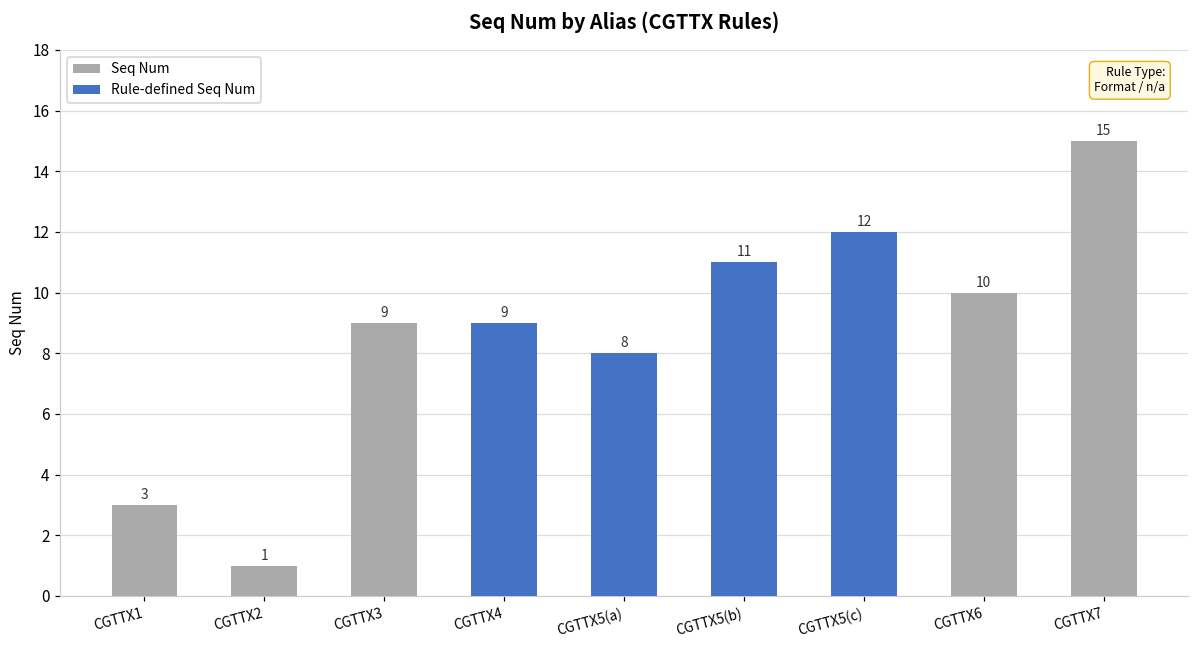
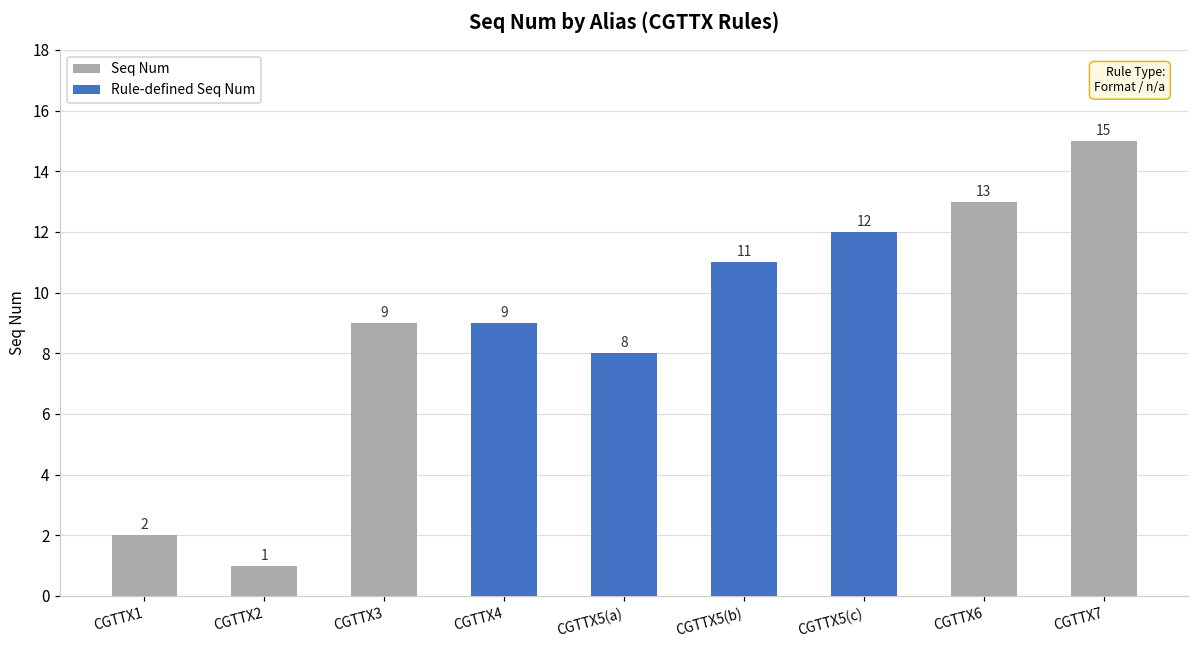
  {
    "Seq Num": {
-     "CGTTX1": 3,
+     "CGTTX1": 2,
      "CGTTX2": 1,
      "CGTTX3": 9,
      "CGTTX4": 9,
      "CGTTX5(a)": 8,
      "CGTTX5(b)": 11,
      "CGTTX5(c)": 12,
-     "CGTTX6": 10,
+     "CGTTX6": 13,
      "CGTTX7": 15
    },
    "Rule-defined Seq Num": {
      "CGTTX4": 9,
      "CGTTX5(a)": 8,
      "CGTTX5(b)": 11,
      "CGTTX5(c)": 12
    }
  }
